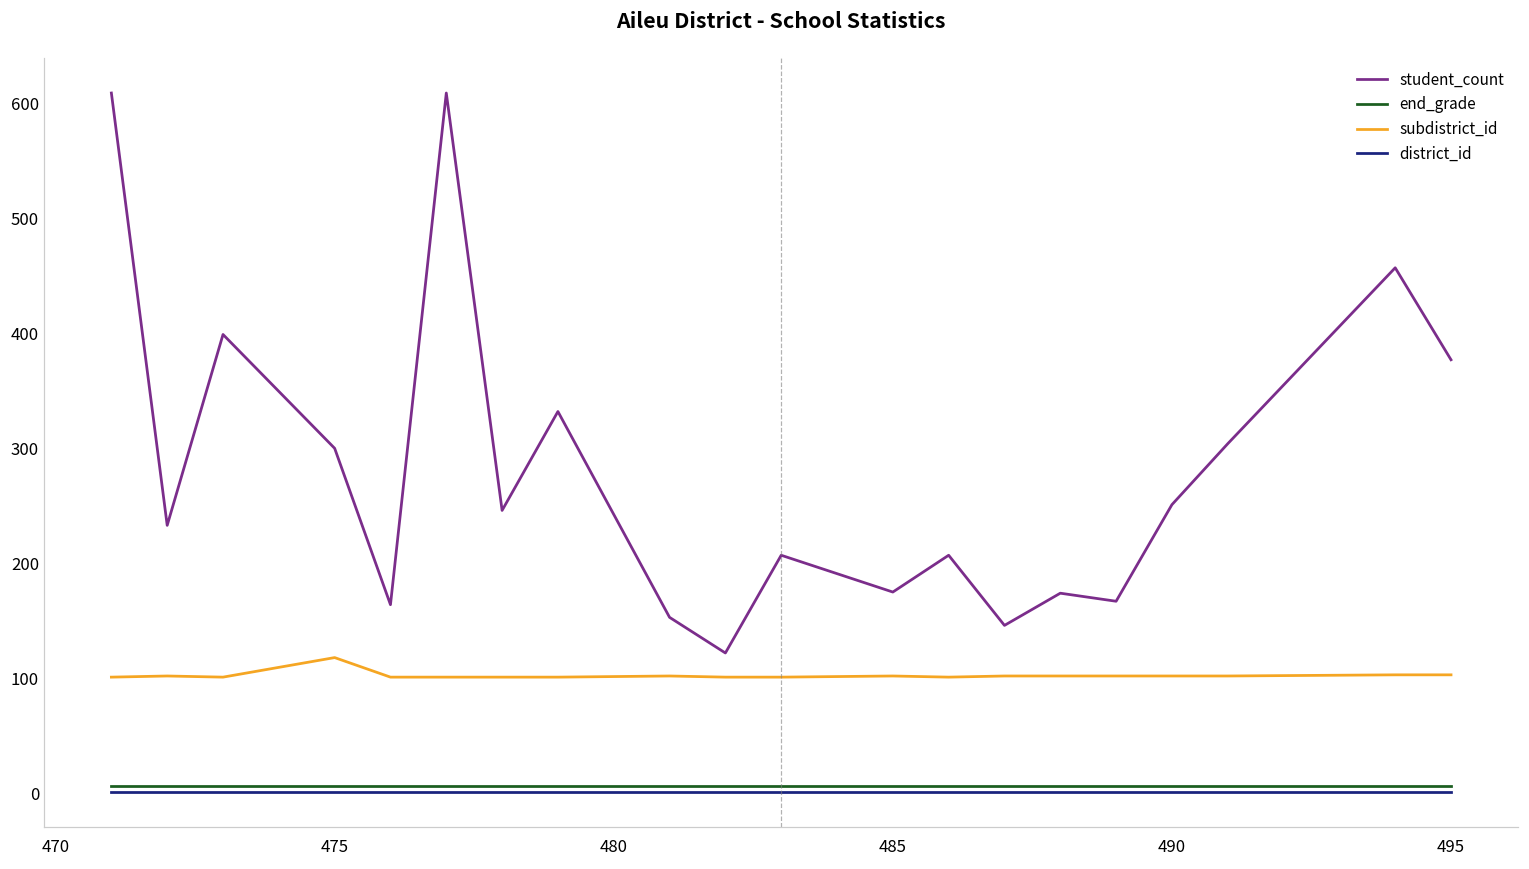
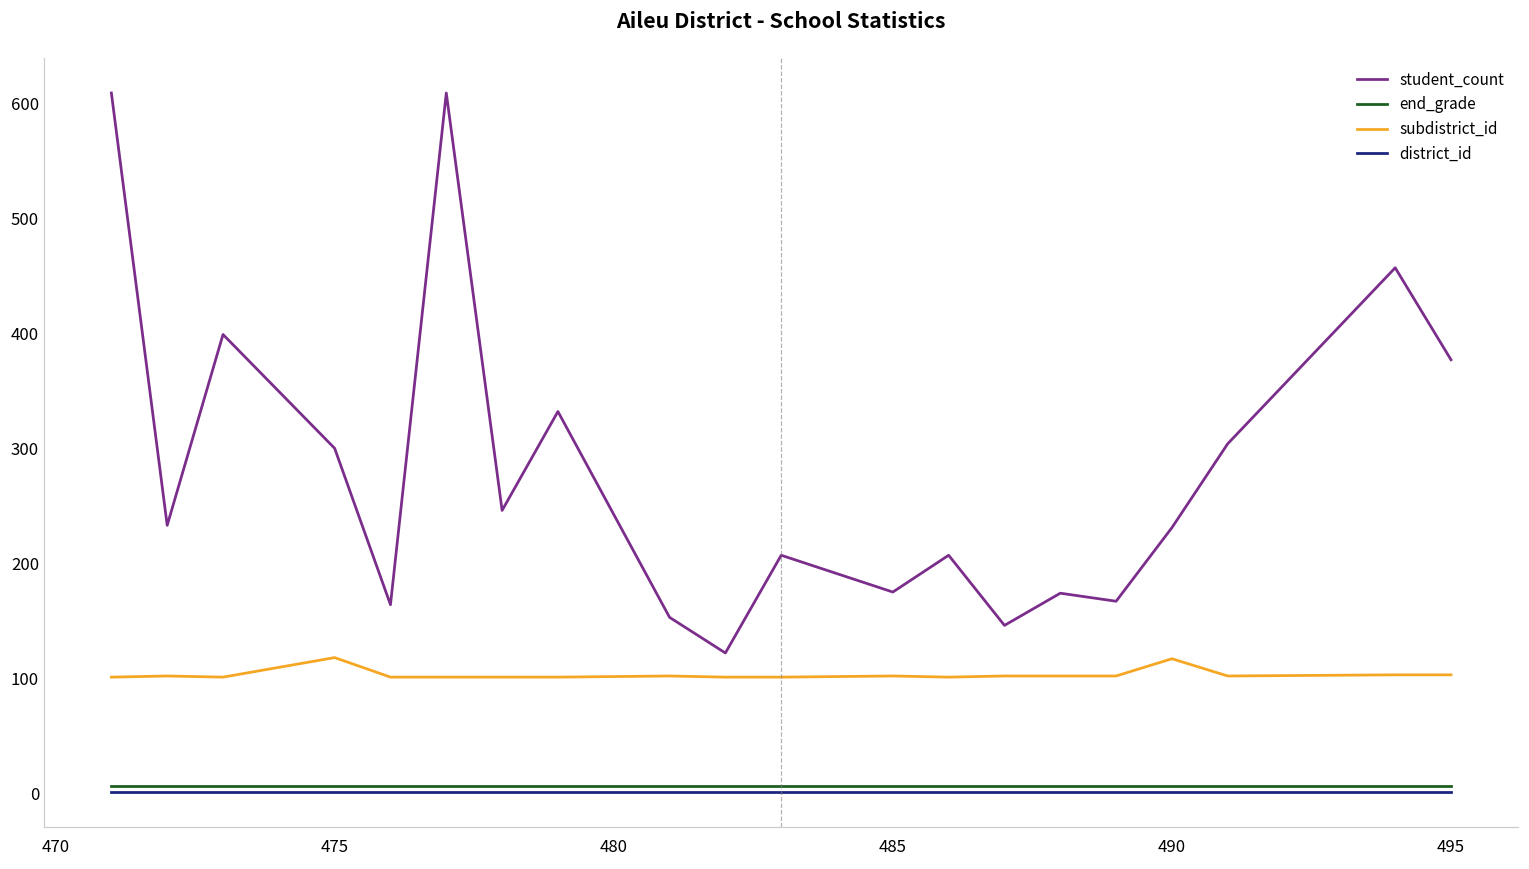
  {
    "student_count": {
      "475": 300,
      "485": 175,
-     "490": 251,
+     "490": 231,
      "495": 377
    },
    "end_grade": {
      "475": 6,
      "485": 6,
      "490": 6,
      "495": 6
    },
    "subdistrict_id": {
      "475": 118,
      "485": 102,
-     "490": 102,
+     "490": 117,
      "495": 103
    },
    "district_id": {
      "475": 1,
      "485": 1,
      "490": 1,
      "495": 1
    }
  }
